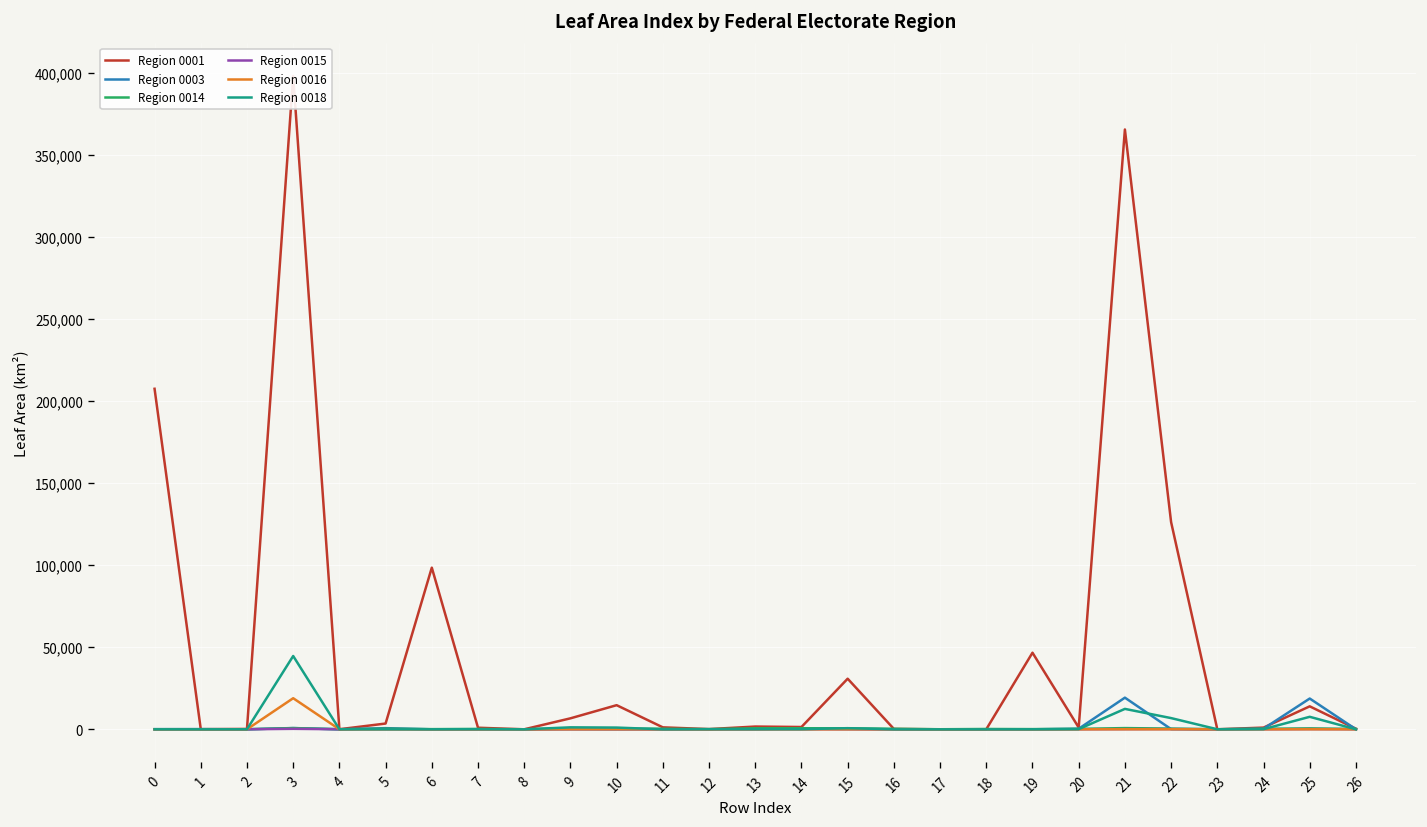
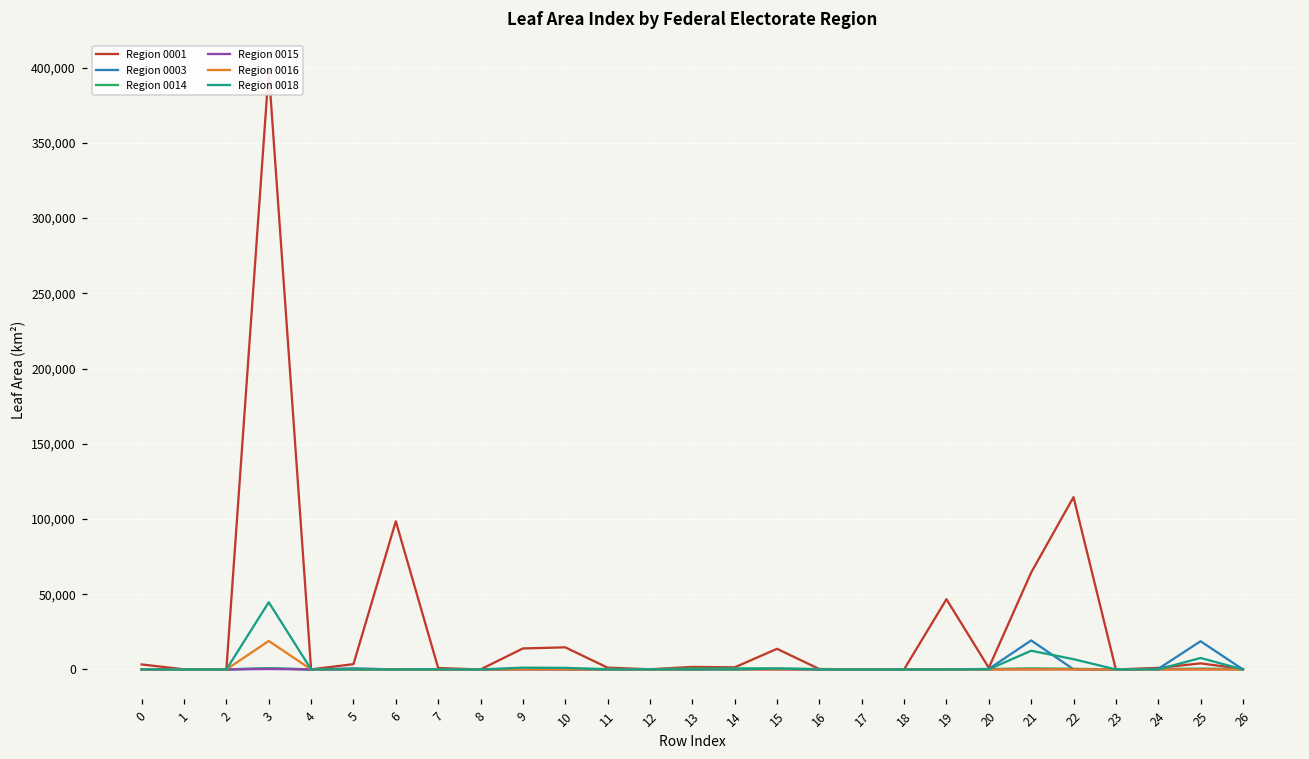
  {
    "Region 0001": {
-     "0": "207,000",
+     "0": "3,000",
      "5": "4,000",
      "6": "98,000",
-     "9": "7,000",
+     "9": "14,000",
      "10": "15,000",
-     "15": "31,000",
+     "15": "14,000",
      "19": "47,000",
-     "21": "365,000",
-     "22": "126,000",
-     "25": "14,000"
+     "21": "64,000",
+     "22": "115,000",
+     "25": "4,000"
    },
    "Region 0003": {
      "21": "19,000",
      "25": "19,000"
    },
    "Region 0016": {
      "3": "19,000"
    }
  }
